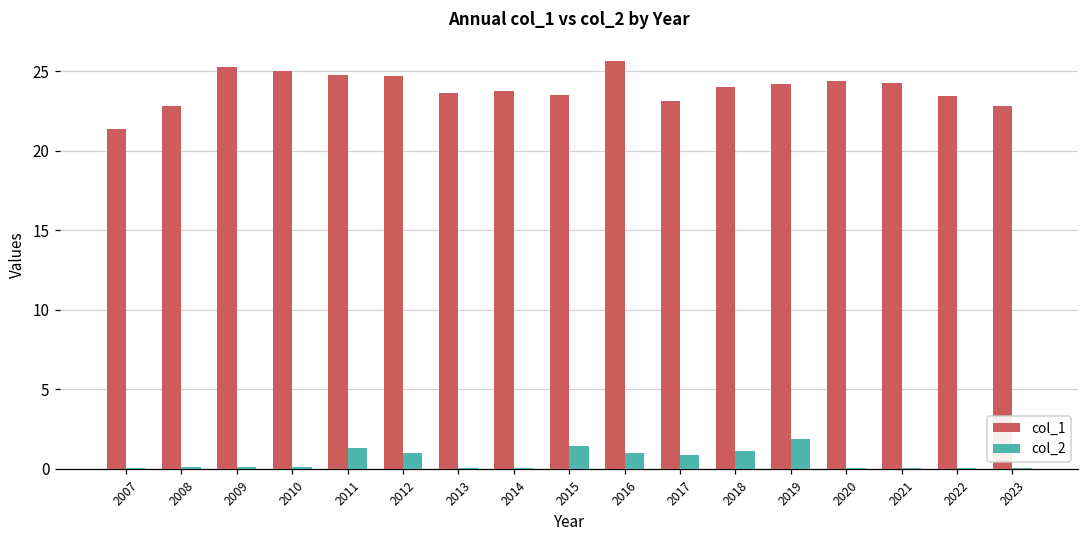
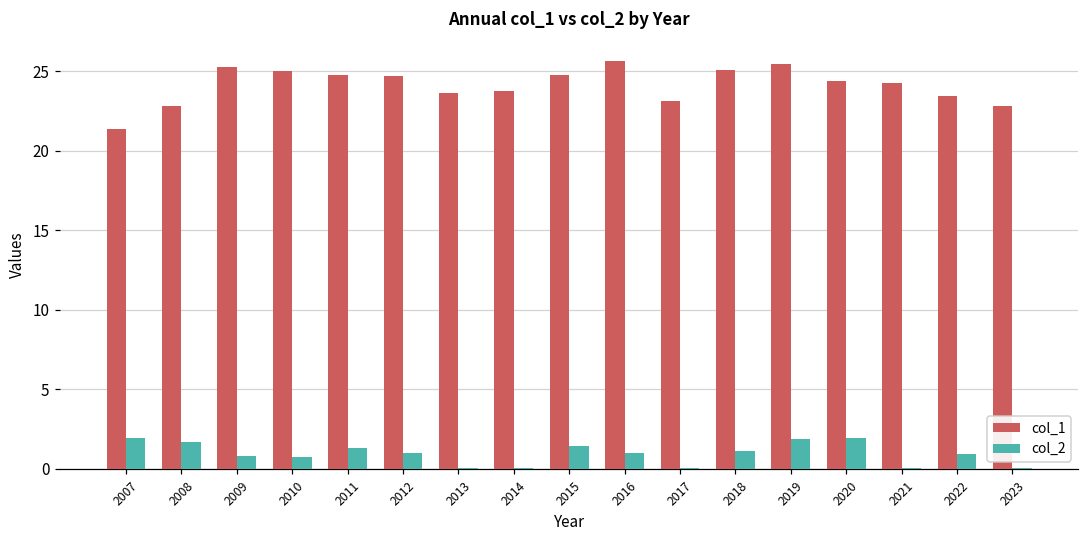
  {
    "col_1": {
      "2007": 21.3,
      "2008": 22.8,
      "2009": 25.3,
      "2010": 25.0,
      "2011": 24.7,
      "2012": 24.7,
      "2013": 23.7,
      "2014": 23.7,
-     "2015": 23.5,
+     "2015": 24.8,
      "2016": 25.6,
      "2017": 23.1,
-     "2018": 24.0,
-     "2019": 24.2,
+     "2018": 25.1,
+     "2019": 25.5,
      "2020": 24.4,
      "2021": 24.3,
      "2022": 23.4,
      "2023": 22.8
    },
    "col_2": {
-     "2007": 0.1,
-     "2008": 0.1,
-     "2009": 0.1,
-     "2010": 0.1,
+     "2007": 1.9,
+     "2008": 1.7,
+     "2009": 0.8,
+     "2010": 0.8,
      "2011": 1.3,
      "2012": 1.0,
      "2015": 1.4,
      "2016": 1.0,
-     "2017": 0.9,
+     "2017": 0.0,
      "2018": 1.1,
      "2019": 1.9,
-     "2020": 0.0,
-     "2022": 0.0
+     "2020": 1.9,
+     "2022": 0.9
    }
  }
